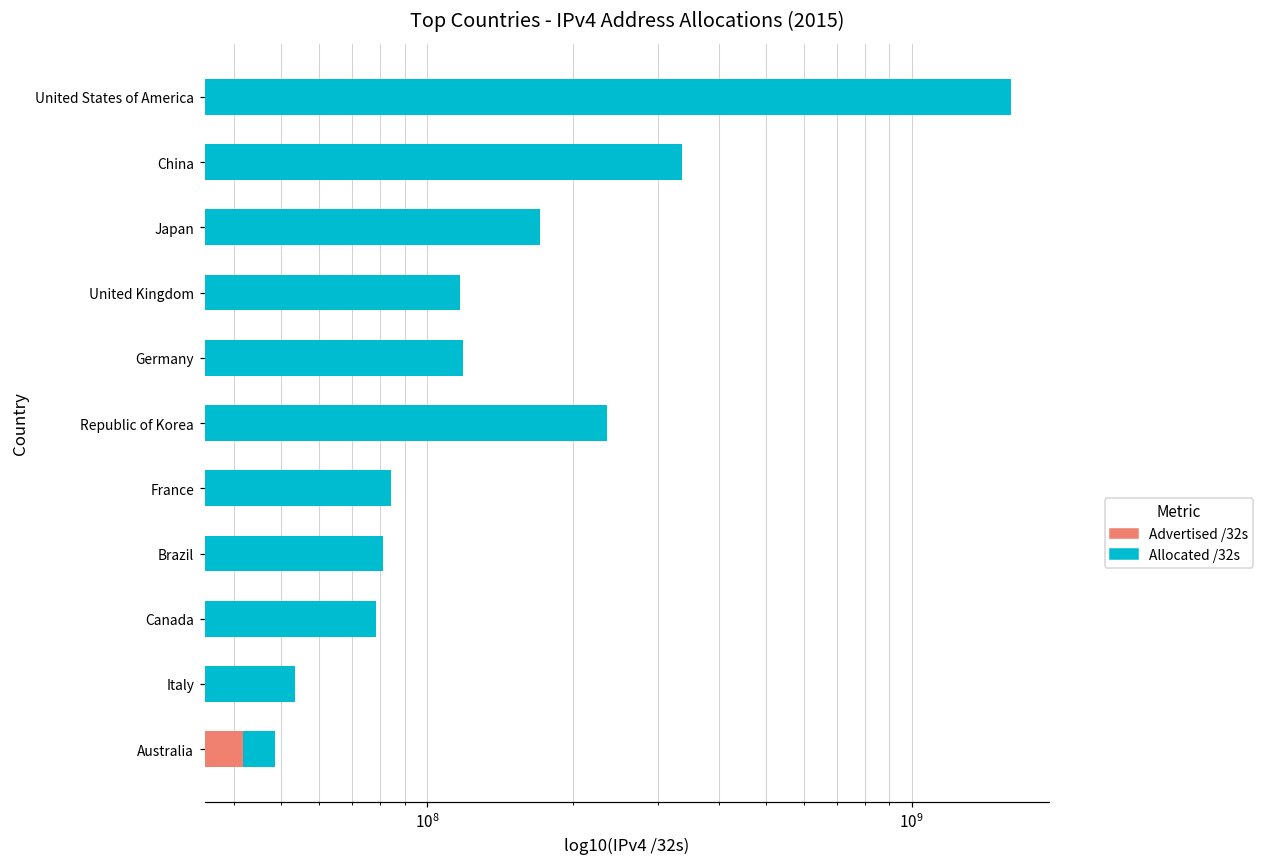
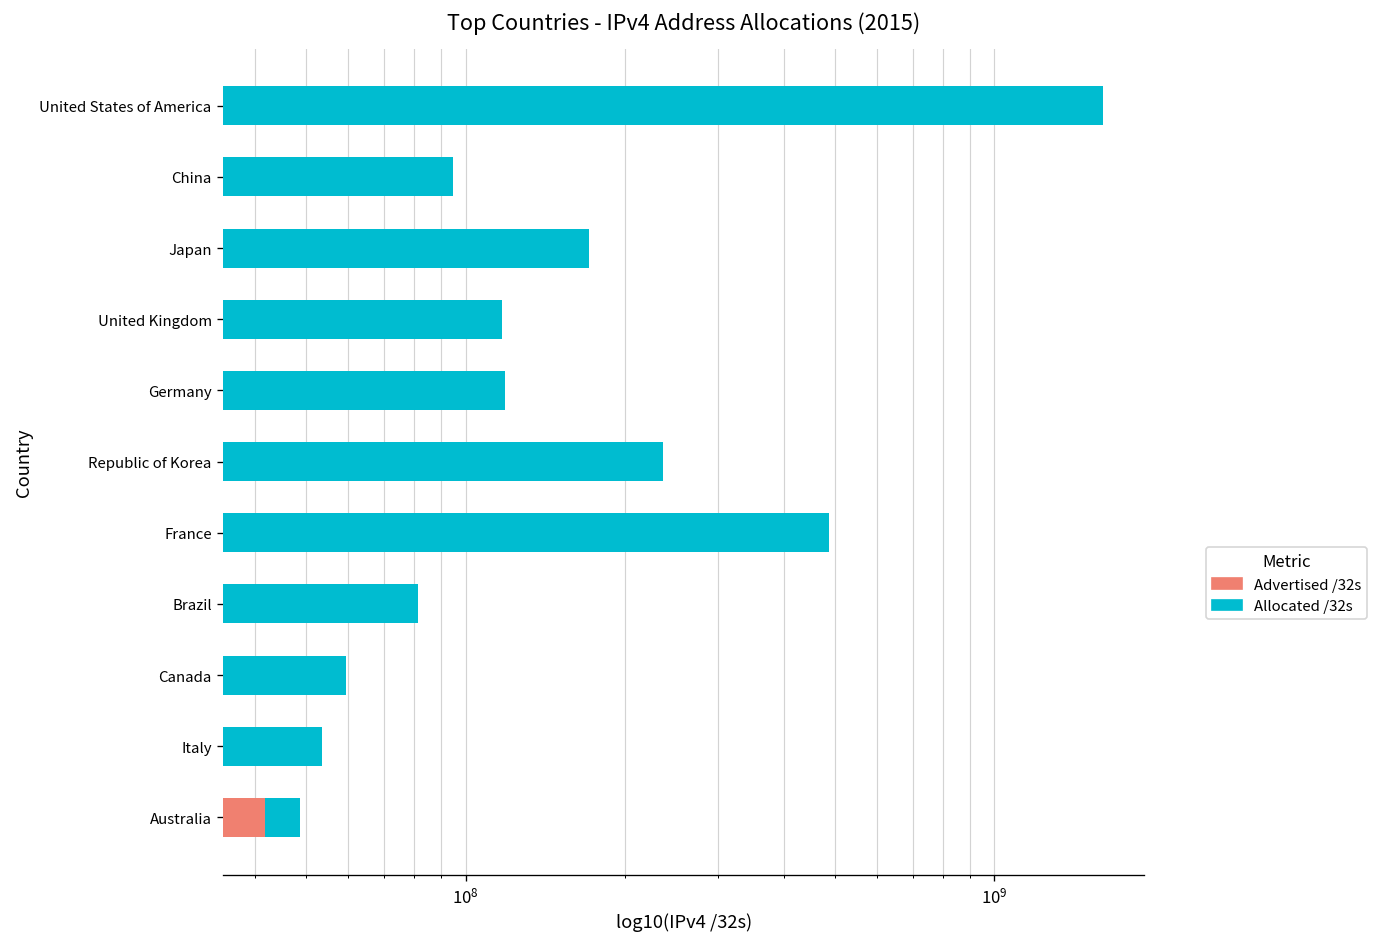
  {
    "Allocated /32s": {
      "United States of America": 1600000000,
-     "China": 340000000,
+     "China": 95000000,
      "Japan": 171000000,
      "United Kingdom": 117000000,
      "Germany": 119000000,
      "Republic of Korea": 240000000,
-     "France": 84000000,
+     "France": 490000000,
      "Brazil": 81000000,
-     "Canada": 79000000,
+     "Canada": 59000000,
      "Italy": 54000000,
      "Australia": 49000000
    }
  }
